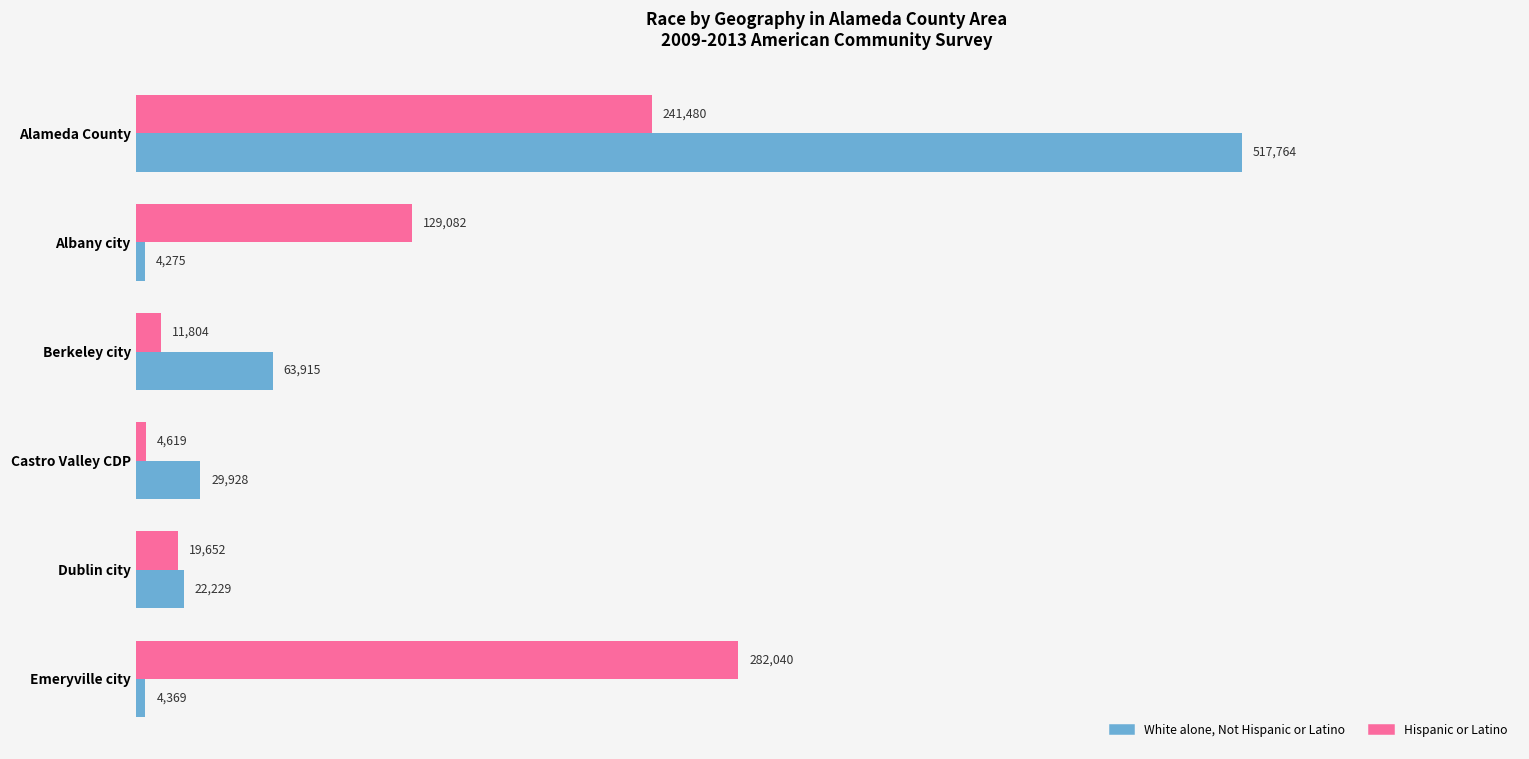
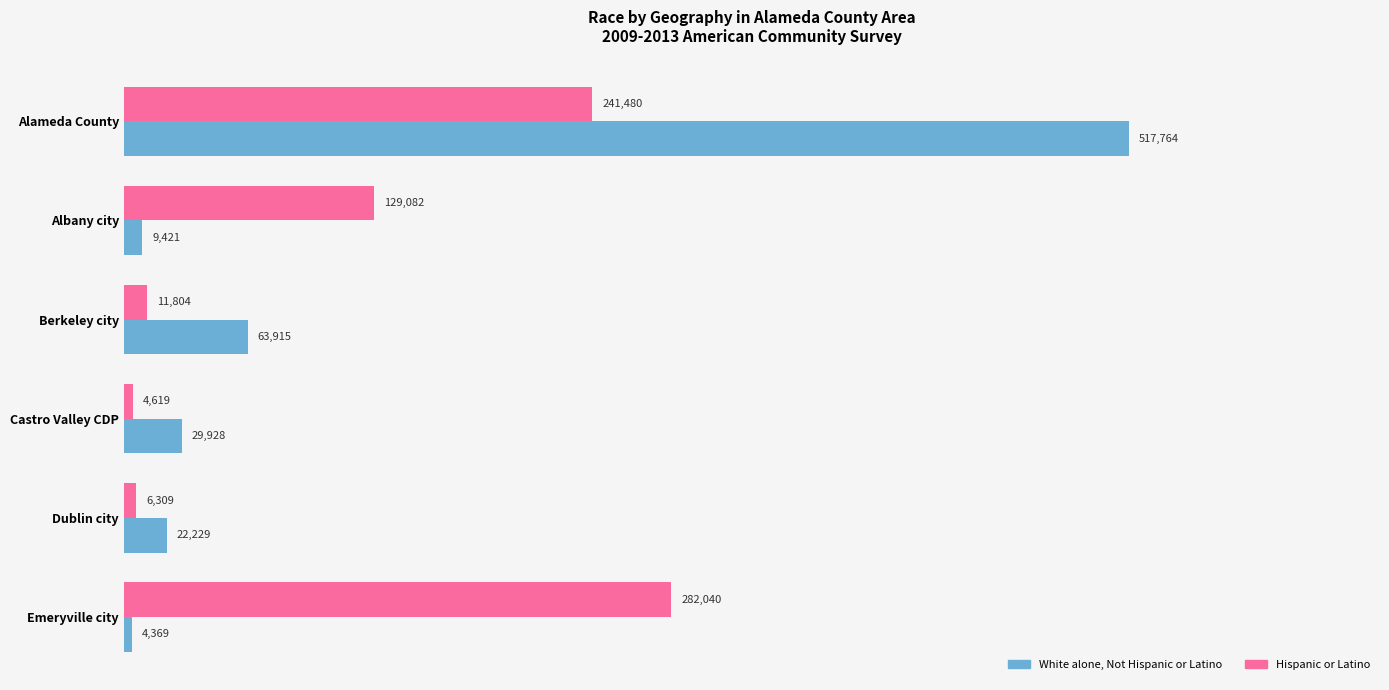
  {
    "White alone, Not Hispanic or Latino": {
      "Alameda County": "517,764",
-     "Albany city": "4,275",
+     "Albany city": "9,421",
      "Berkeley city": "63,915",
      "Castro Valley CDP": "29,928",
      "Dublin city": "22,229",
      "Emeryville city": "4,369"
    },
    "Hispanic or Latino": {
      "Alameda County": "241,480",
      "Albany city": "129,082",
      "Berkeley city": "11,804",
      "Castro Valley CDP": "4,619",
-     "Dublin city": "19,652",
+     "Dublin city": "6,309",
      "Emeryville city": "282,040"
    }
  }
